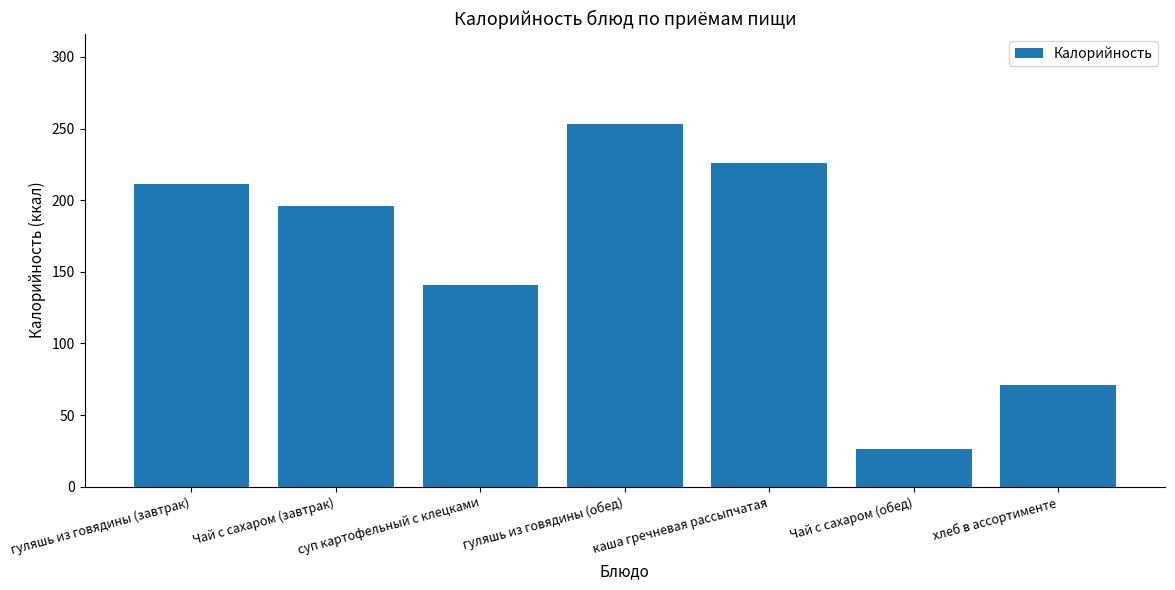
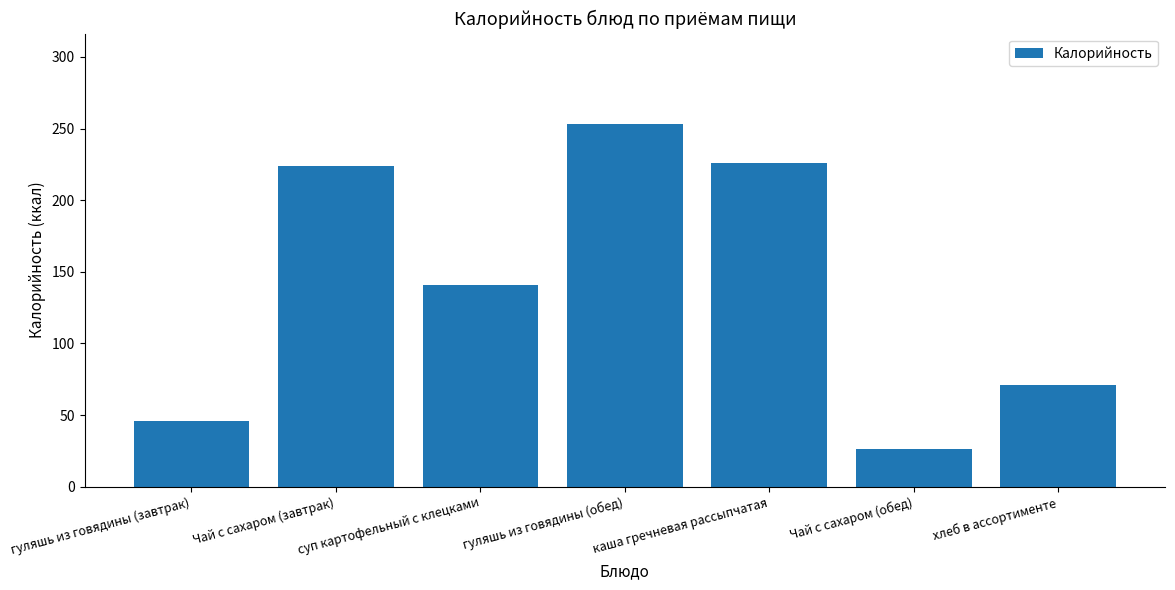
  {
-   "гуляшь из говядины (завтрак)": 211,
-   "Чай с сахаром (завтрак)": 196,
+   "гуляшь из говядины (завтрак)": 46,
+   "Чай с сахаром (завтрак)": 224,
    "суп картофельный с клецками": 141,
    "гуляшь из говядины (обед)": 253,
    "каша гречневая рассыпчатая": 226,
    "Чай с сахаром (обед)": 26,
    "хлеб в ассортименте": 71
  }
